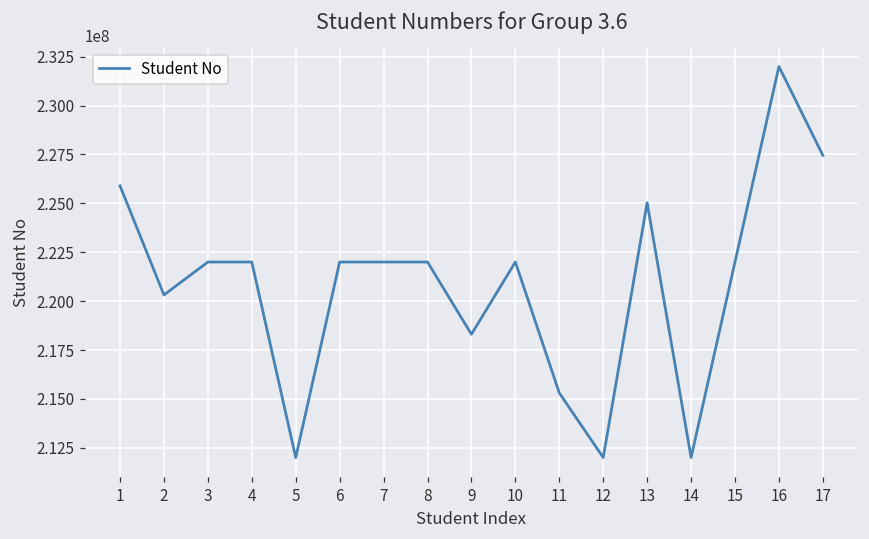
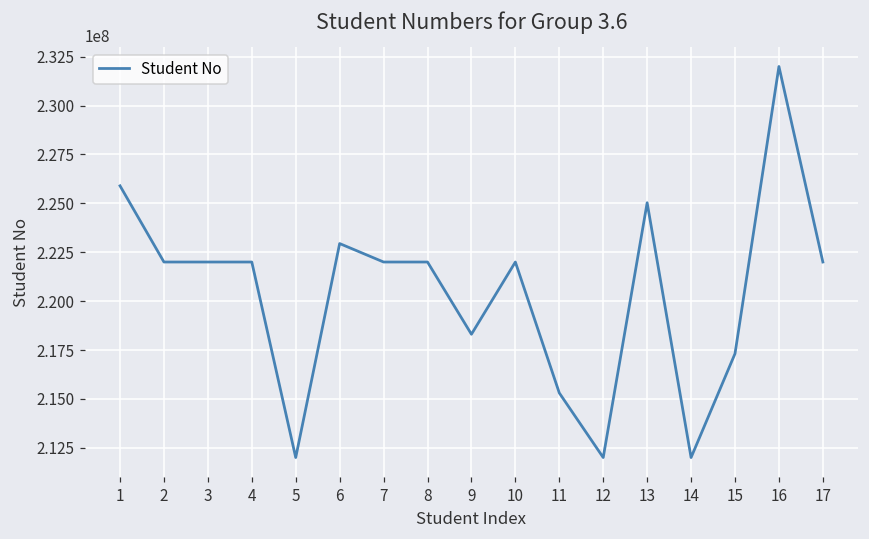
  {
    "1": 225900000,
-   "2": 220300000,
+   "2": 222000000,
    "3": 222000000,
    "4": 222000000,
    "5": 212000000,
-   "6": 222000000,
+   "6": 222900000,
    "7": 222000000,
    "8": 222000000,
    "9": 218300000,
    "10": 222000000,
    "11": 215300000,
    "12": 212000000,
    "13": 225000000,
    "14": 212000000,
-   "15": 222000000,
+   "15": 217300000,
    "16": 232000000,
-   "17": 227500000
+   "17": 222000000
  }
